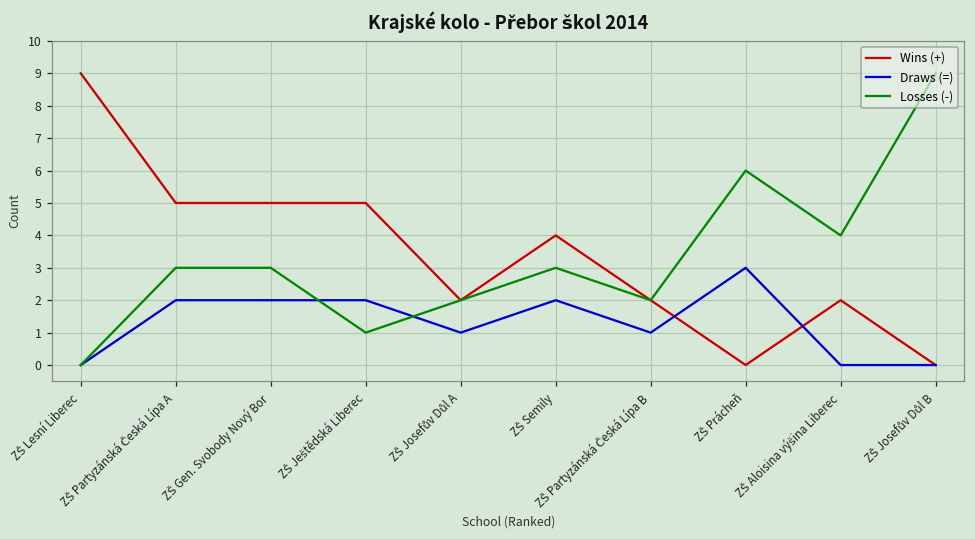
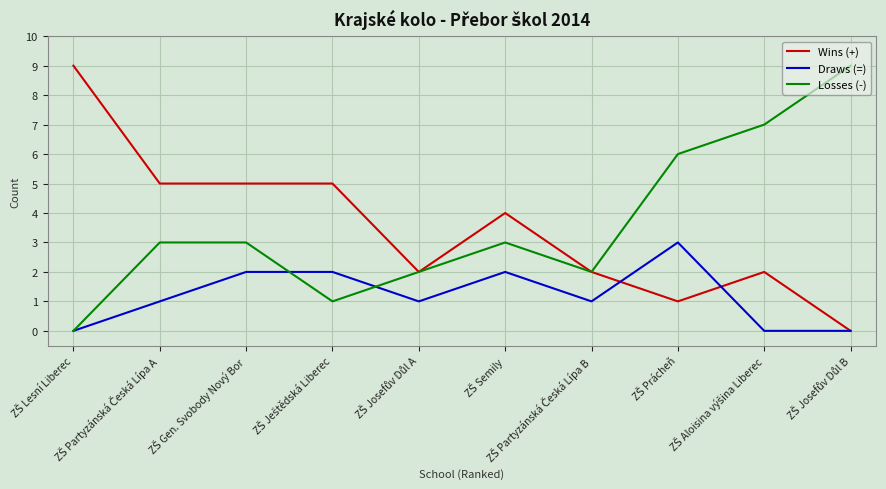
  {
    "Wins (+)": {
      "ZŠ Lesní Liberec": 9,
      "ZŠ Partyzánská Česká Lípa A": 5,
      "ZŠ Gen. Svobody Nový Bor": 5,
      "ZŠ Ještědská Liberec": 5,
      "ZŠ Semily": 4,
-     "ZŠ Prácheň": 0,
+     "ZŠ Prácheň": 1,
      "ZŠ Aloisina výšina Liberec": 2
    },
    "Draws (=)": {
-     "ZŠ Partyzánská Česká Lípa A": 2,
+     "ZŠ Partyzánská Česká Lípa A": 1,
      "ZŠ Gen. Svobody Nový Bor": 2,
      "ZŠ Ještědská Liberec": 2,
      "ZŠ Josefův Důl A": 1,
      "ZŠ Semily": 2,
      "ZŠ Partyzánská Česká Lípa B": 1,
      "ZŠ Prácheň": 3,
      "ZŠ Aloisina výšina Liberec": 0
    },
    "Losses (-)": {
      "ZŠ Partyzánská Česká Lípa A": 3,
      "ZŠ Gen. Svobody Nový Bor": 3,
      "ZŠ Ještědská Liberec": 1,
      "ZŠ Semily": 3,
      "ZŠ Prácheň": 6,
-     "ZŠ Aloisina výšina Liberec": 4
+     "ZŠ Aloisina výšina Liberec": 7
    }
  }
